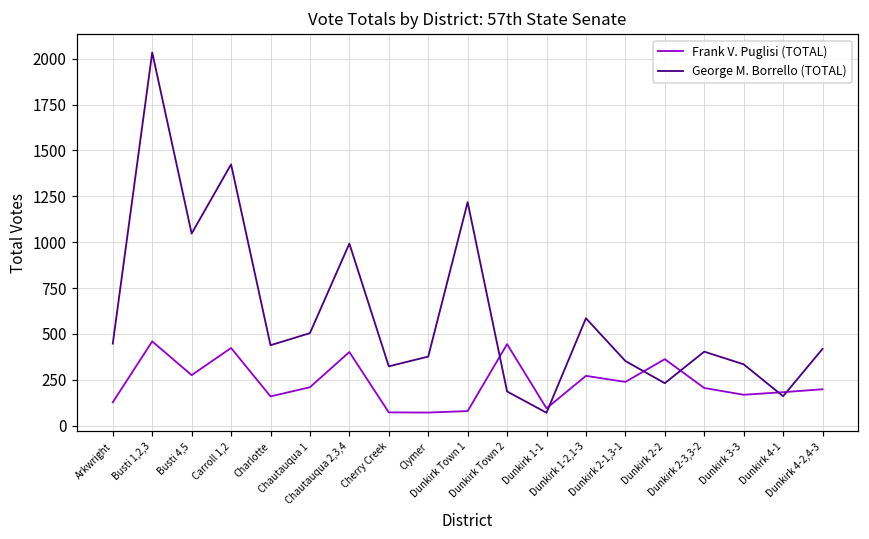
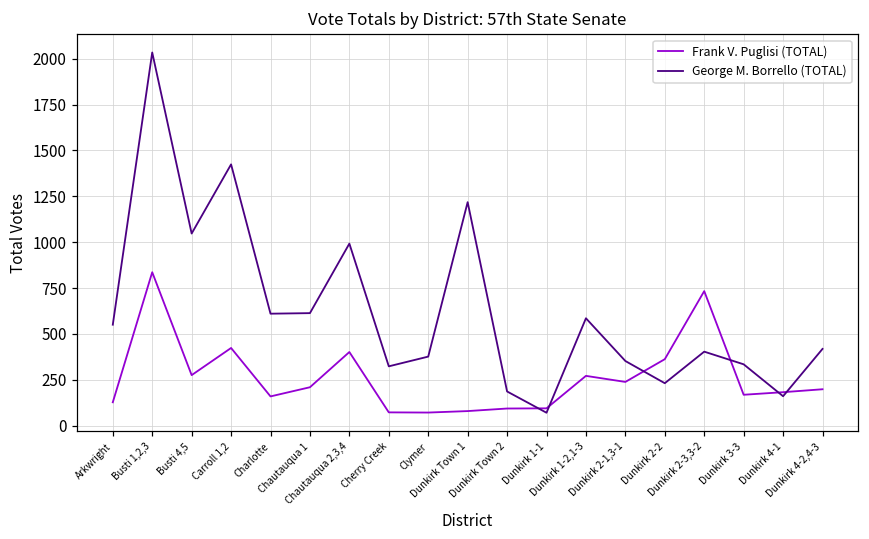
  {
    "Frank V. Puglisi (TOTAL)": {
      "Arkwright": 130,
-     "Busti 1,2,3": 460,
+     "Busti 1,2,3": 840,
      "Busti 4,5": 280,
      "Carroll 1,2": 420,
      "Charlotte": 160,
      "Chautauqua 1": 210,
      "Chautauqua 2,3,4": 400,
      "Cherry Creek": 70,
      "Clymer": 70,
      "Dunkirk Town 1": 80,
-     "Dunkirk Town 2": 440,
+     "Dunkirk Town 2": 90,
      "Dunkirk 1-1": 90,
      "Dunkirk 1-2,1-3": 270,
      "Dunkirk 2-1,3-1": 240,
      "Dunkirk 2-2": 360,
-     "Dunkirk 2-3,3-2": 210,
+     "Dunkirk 2-3,3-2": 730,
      "Dunkirk 3-3": 170,
      "Dunkirk 4-1": 180,
      "Dunkirk 4-2,4-3": 200
    },
    "George M. Borrello (TOTAL)": {
-     "Arkwright": 450,
+     "Arkwright": 550,
      "Busti 1,2,3": 2030,
      "Busti 4,5": 1050,
      "Carroll 1,2": 1420,
-     "Charlotte": 440,
-     "Chautauqua 1": 500,
+     "Charlotte": 610,
+     "Chautauqua 1": 610,
      "Chautauqua 2,3,4": 990,
      "Cherry Creek": 320,
      "Clymer": 380,
      "Dunkirk Town 1": 1220,
      "Dunkirk Town 2": 190,
      "Dunkirk 1-1": 70,
      "Dunkirk 1-2,1-3": 590,
      "Dunkirk 2-1,3-1": 350,
      "Dunkirk 2-2": 230,
      "Dunkirk 2-3,3-2": 400,
      "Dunkirk 3-3": 330,
      "Dunkirk 4-1": 160,
      "Dunkirk 4-2,4-3": 420
    }
  }
